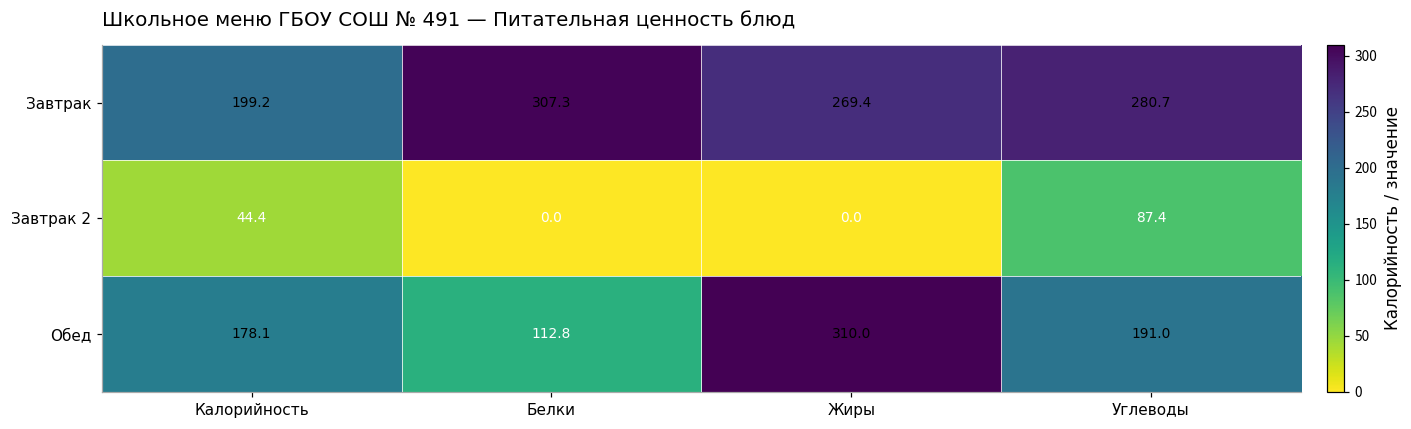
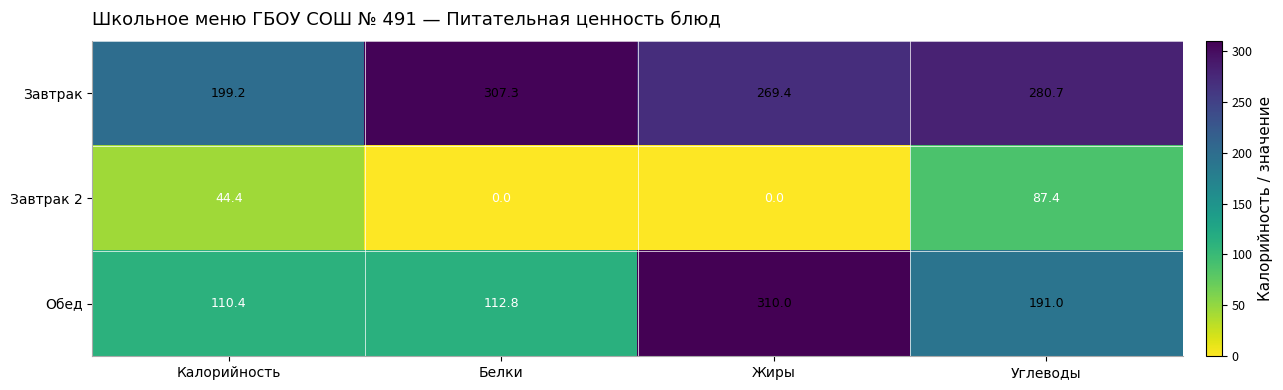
  {
    "Завтрак": {
      "Калорийность": 199.2,
      "Белки": 307.3,
      "Жиры": 269.4,
      "Углеводы": 280.7
    },
    "Завтрак 2": {
      "Калорийность": 44.4,
      "Белки": 0.0,
      "Жиры": 0.0,
      "Углеводы": 87.4
    },
    "Обед": {
-     "Калорийность": 178.1,
+     "Калорийность": 110.4,
      "Белки": 112.8,
      "Жиры": 310.0,
      "Углеводы": 191.0
    }
  }
